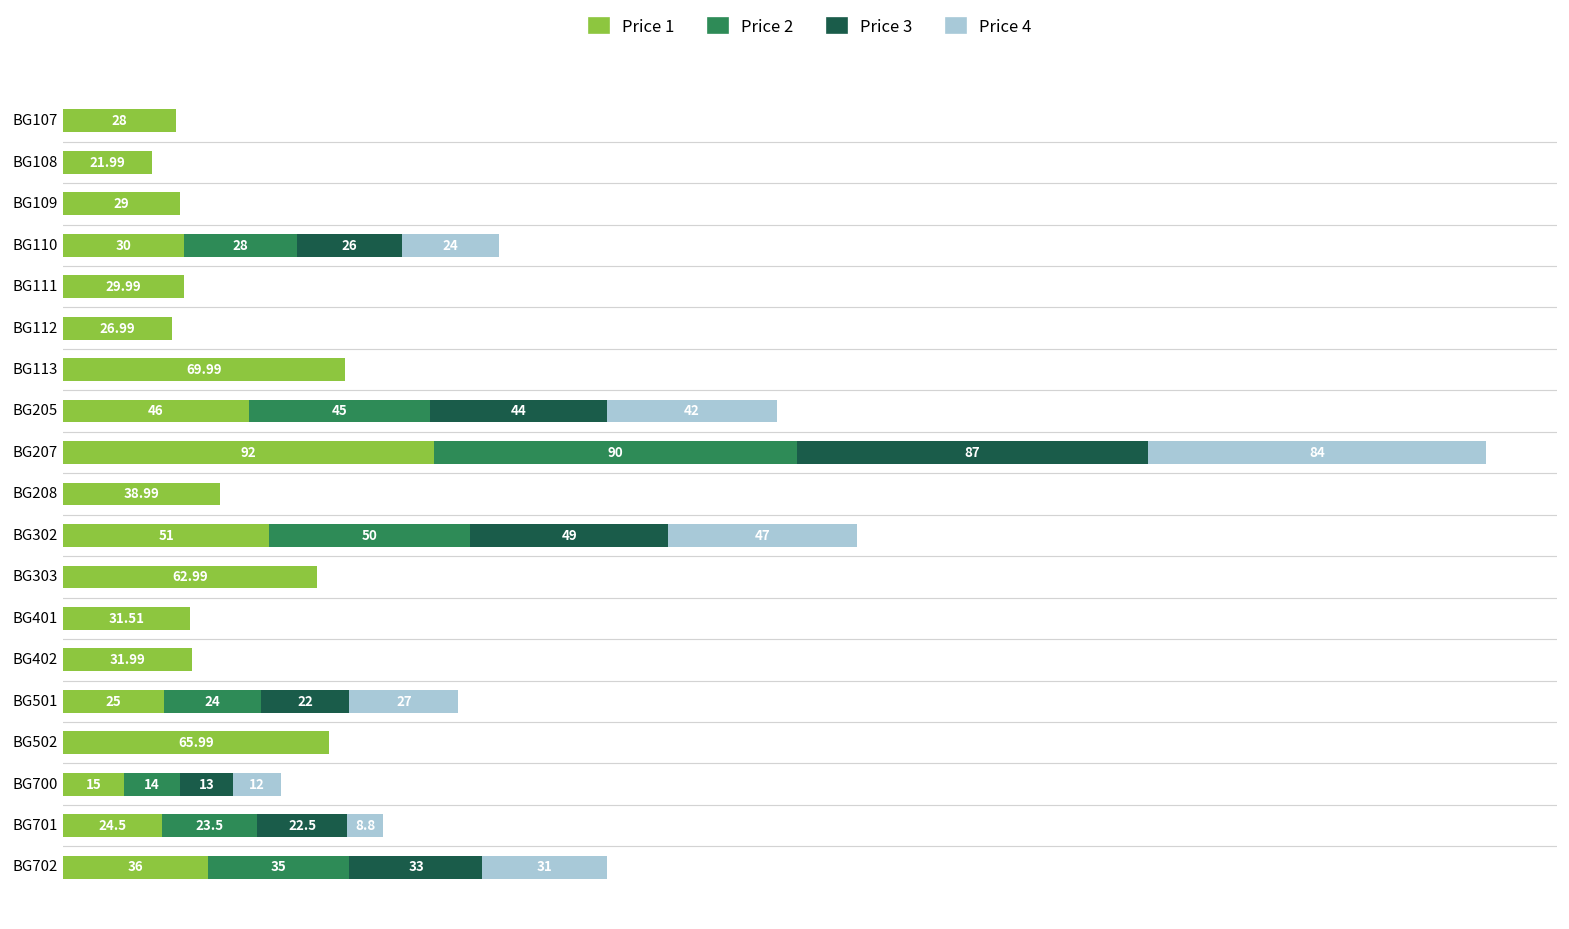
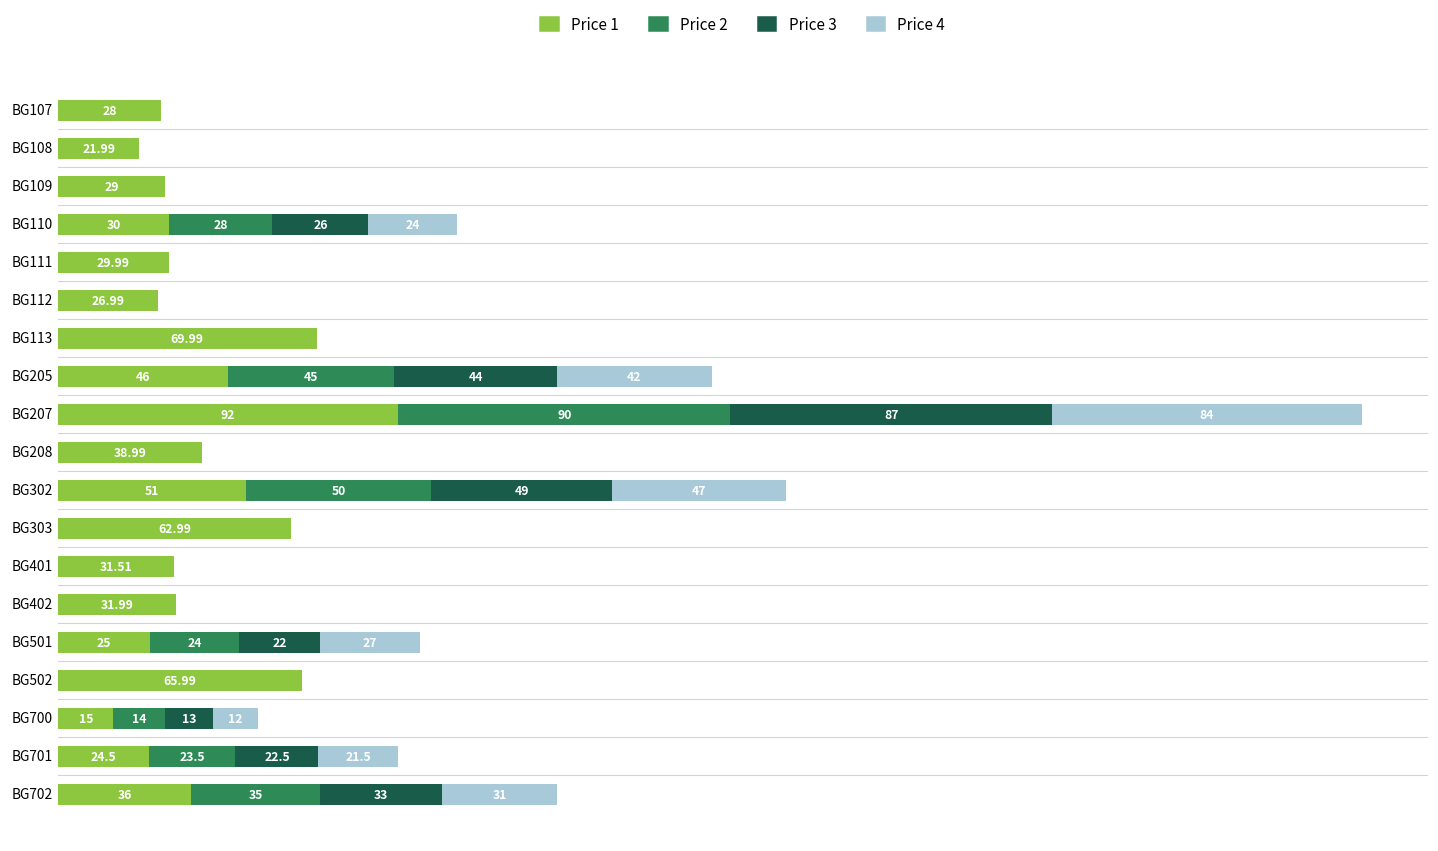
  {
    "Price 1": {
      "BG107": 28,
      "BG108": 21.99,
      "BG109": 29,
      "BG110": 30,
      "BG111": 29.99,
      "BG112": 26.99,
      "BG113": 69.99,
      "BG205": 46,
      "BG207": 92,
      "BG208": 38.99,
      "BG302": 51,
      "BG303": 62.99,
      "BG401": 31.51,
      "BG402": 31.99,
      "BG501": 25,
      "BG502": 65.99,
      "BG700": 15,
      "BG701": 24.5,
      "BG702": 36
    },
    "Price 4": {
      "BG110": 24,
      "BG205": 42,
      "BG207": 84,
      "BG302": 47,
      "BG501": 27,
      "BG700": 12,
-     "BG701": 8.8,
+     "BG701": 21.5,
      "BG702": 31
    }
  }
